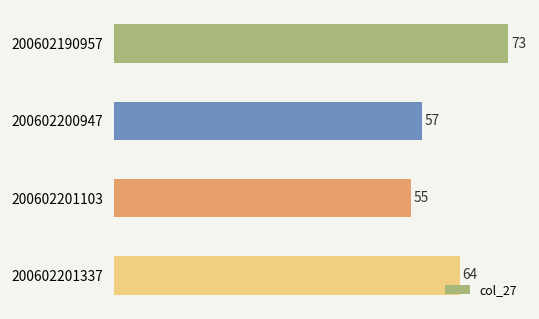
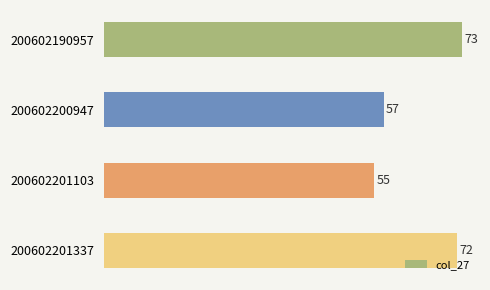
  {
    "200602190957": 73,
    "200602200947": 57,
    "200602201103": 55,
-   "200602201337": 64
+   "200602201337": 72
  }
